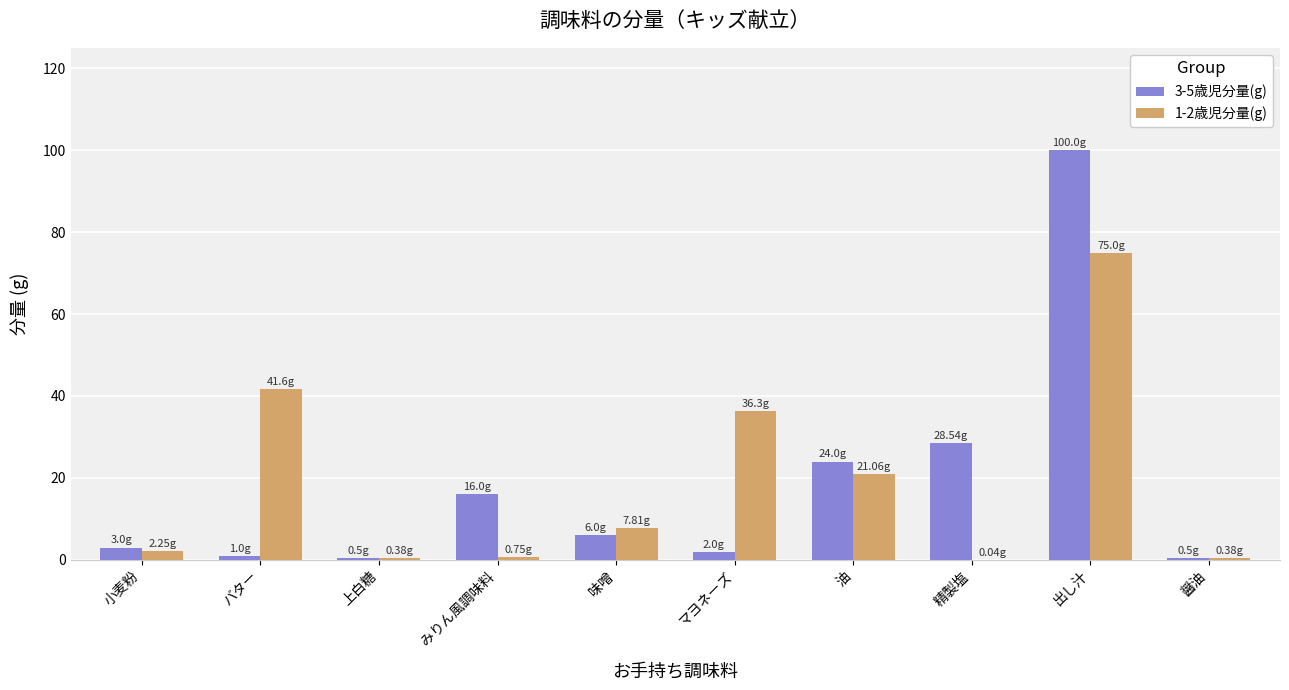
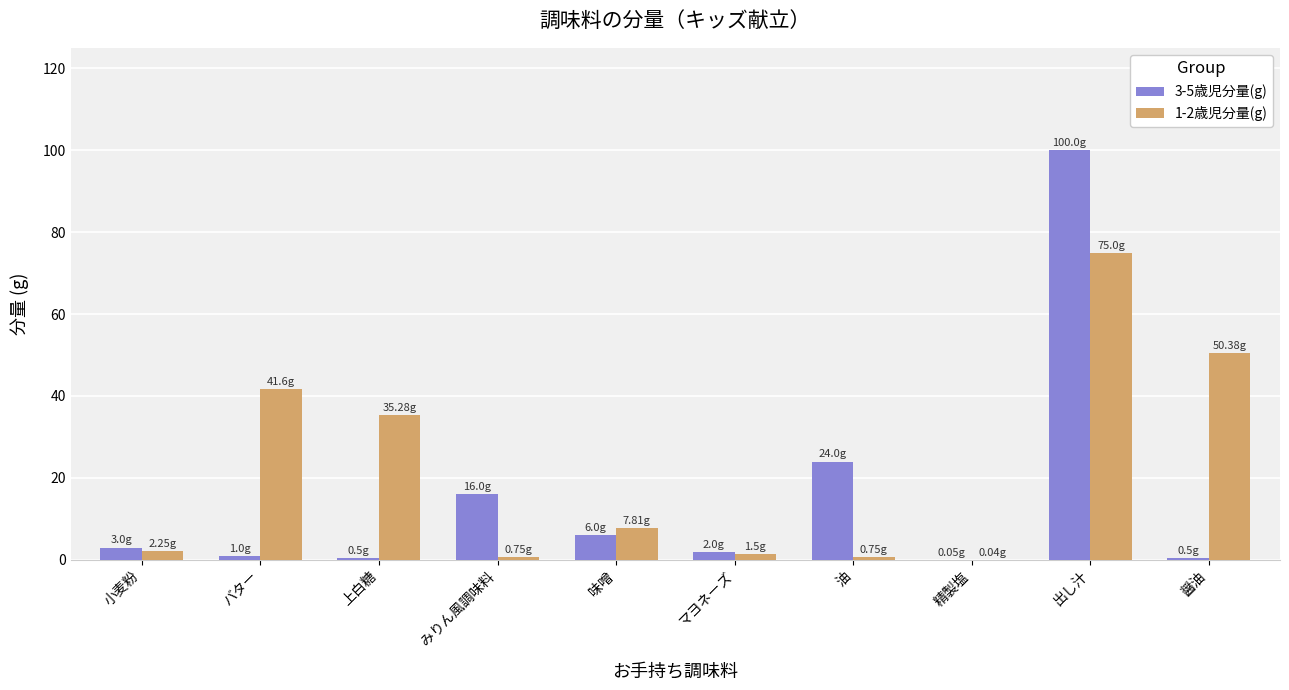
  {
    "3-5歳児分量(g)": {
      "小麦粉": "3.0g",
      "バター": "1.0g",
      "上白糖": "0.5g",
      "みりん風調味料": "16.0g",
      "味噌": "6.0g",
      "マヨネーズ": "2.0g",
      "油": "24.0g",
-     "精製塩": "28.54g",
+     "精製塩": "0.05g",
      "出し汁": "100.0g",
      "醤油": "0.5g"
    },
    "1-2歳児分量(g)": {
      "小麦粉": "2.25g",
      "バター": "41.6g",
-     "上白糖": "0.38g",
+     "上白糖": "35.28g",
      "みりん風調味料": "0.75g",
      "味噌": "7.81g",
-     "マヨネーズ": "36.3g",
-     "油": "21.06g",
+     "マヨネーズ": "1.5g",
+     "油": "0.75g",
      "精製塩": "0.04g",
      "出し汁": "75.0g",
-     "醤油": "0.38g"
+     "醤油": "50.38g"
    }
  }
